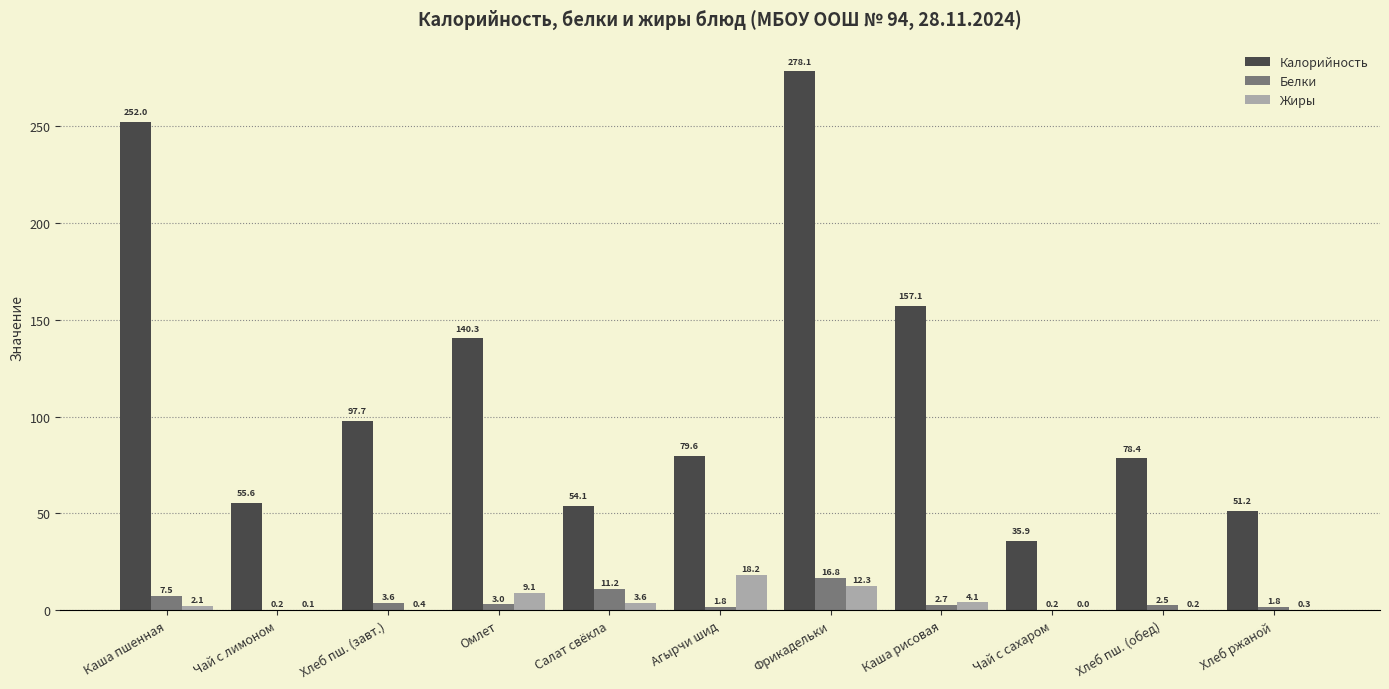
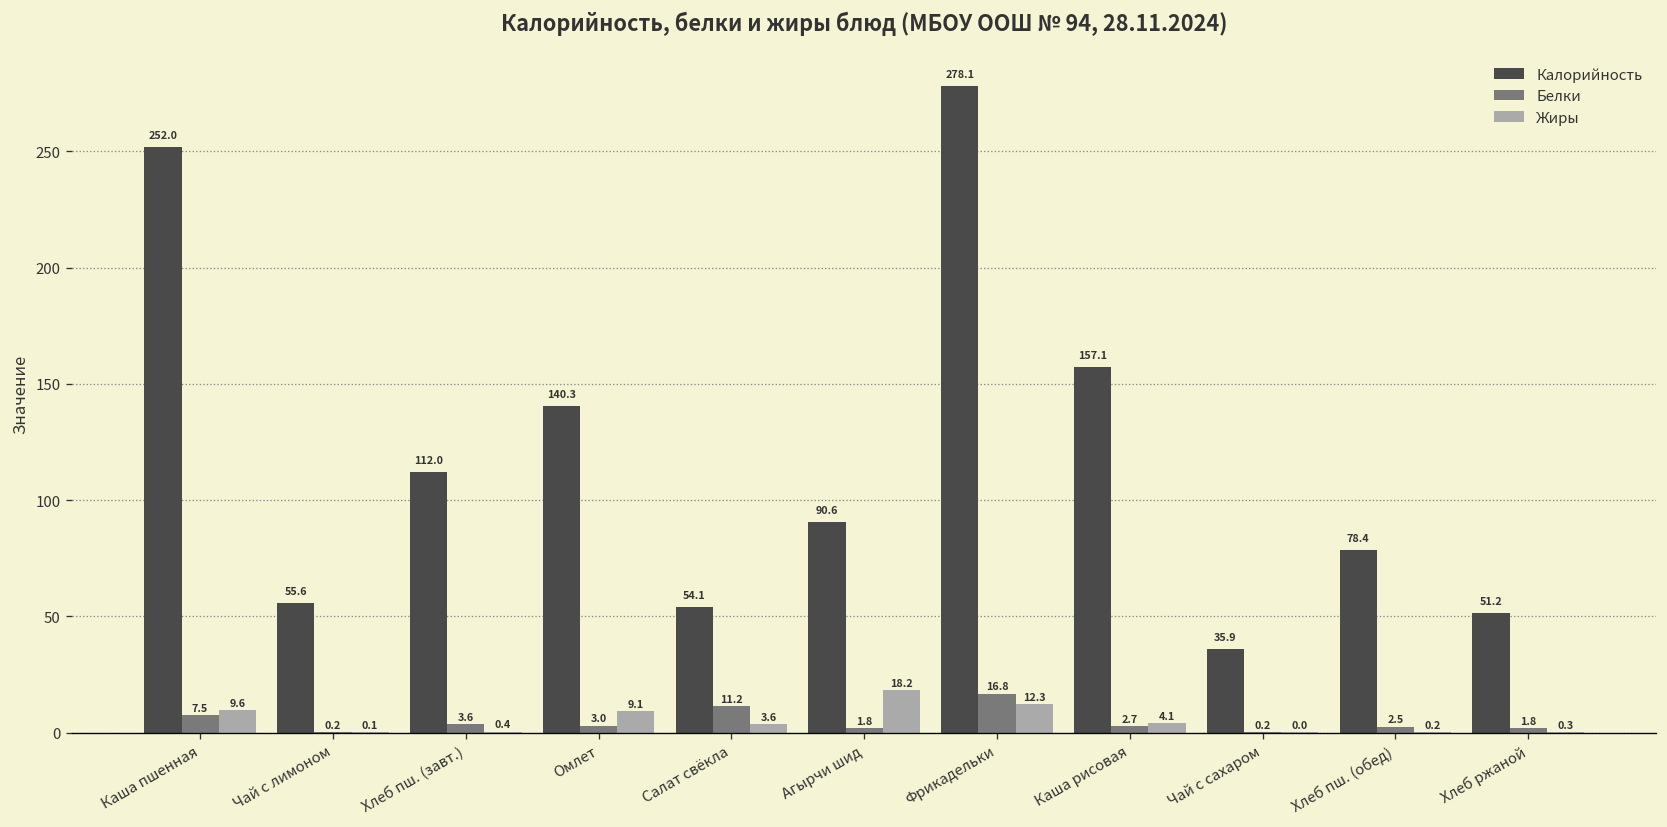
  {
    "Калорийность": {
      "Каша пшенная": 252.0,
      "Чай с лимоном": 55.6,
-     "Хлеб пш. (завт.)": 97.7,
+     "Хлеб пш. (завт.)": 112.0,
      "Омлет": 140.3,
      "Салат свёкла": 54.1,
-     "Агырчи шид": 79.6,
+     "Агырчи шид": 90.6,
      "Фрикадельки": 278.1,
      "Каша рисовая": 157.1,
      "Чай с сахаром": 35.9,
      "Хлеб пш. (обед)": 78.4,
      "Хлеб ржаной": 51.2
    },
    "Белки": {
      "Каша пшенная": 7.5,
      "Чай с лимоном": 0.2,
      "Хлеб пш. (завт.)": 3.6,
      "Омлет": 3.0,
      "Салат свёкла": 11.2,
      "Агырчи шид": 1.8,
      "Фрикадельки": 16.8,
      "Каша рисовая": 2.7,
      "Чай с сахаром": 0.2,
      "Хлеб пш. (обед)": 2.5,
      "Хлеб ржаной": 1.8
    },
    "Жиры": {
-     "Каша пшенная": 2.1,
+     "Каша пшенная": 9.6,
      "Чай с лимоном": 0.1,
      "Хлеб пш. (завт.)": 0.4,
      "Омлет": 9.1,
      "Салат свёкла": 3.6,
      "Агырчи шид": 18.2,
      "Фрикадельки": 12.3,
      "Каша рисовая": 4.1,
      "Чай с сахаром": 0.0,
      "Хлеб пш. (обед)": 0.2,
      "Хлеб ржаной": 0.3
    }
  }
